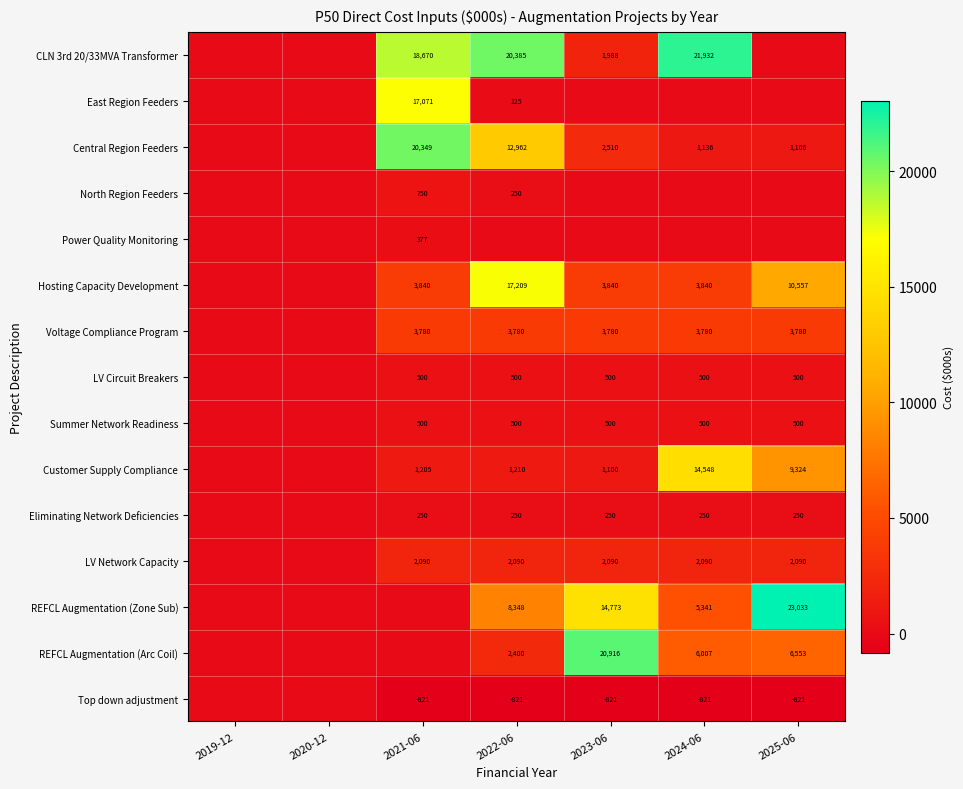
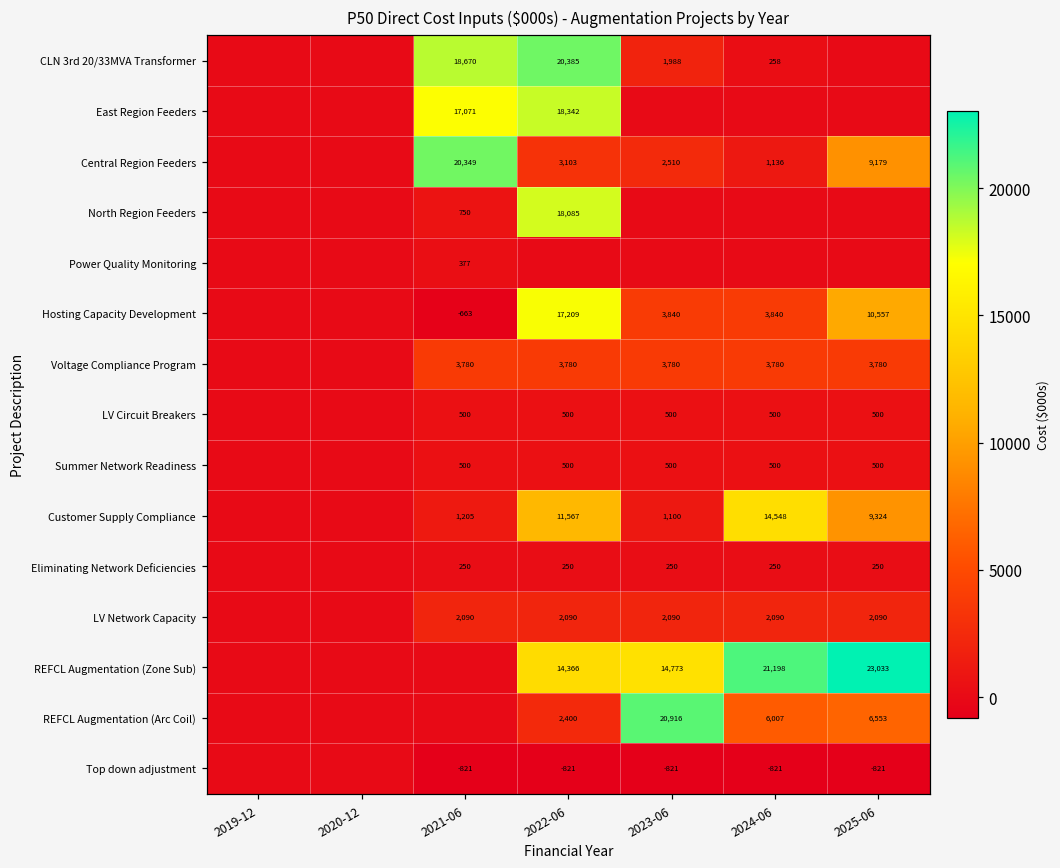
  {
    "CLN 3rd 20/33MVA Transformer": {
      "2021-06": "18,670",
      "2022-06": "20,385",
      "2023-06": "1,988",
-     "2024-06": "21,932"
+     "2024-06": "258"
    },
    "East Region Feeders": {
      "2021-06": "17,071",
-     "2022-06": "125"
+     "2022-06": "18,342"
    },
    "Central Region Feeders": {
      "2021-06": "20,349",
-     "2022-06": "12,962",
+     "2022-06": "3,103",
      "2023-06": "2,510",
      "2024-06": "1,136",
-     "2025-06": "1,106"
+     "2025-06": "9,179"
    },
    "North Region Feeders": {
      "2021-06": "750",
-     "2022-06": "250"
+     "2022-06": "18,085"
    },
    "Power Quality Monitoring": {
      "2021-06": "377"
    },
    "Hosting Capacity Development": {
-     "2021-06": "3,840",
+     "2021-06": "-663",
      "2022-06": "17,209",
      "2023-06": "3,840",
      "2024-06": "3,840",
      "2025-06": "10,557"
    },
    "Voltage Compliance Program": {
      "2021-06": "3,780",
      "2022-06": "3,780",
      "2023-06": "3,780",
      "2024-06": "3,780",
      "2025-06": "3,780"
    },
    "LV Circuit Breakers": {
      "2021-06": "500",
      "2022-06": "500",
      "2023-06": "500",
      "2024-06": "500",
      "2025-06": "500"
    },
    "Summer Network Readiness": {
      "2021-06": "500",
      "2022-06": "500",
      "2023-06": "500",
      "2024-06": "500",
      "2025-06": "500"
    },
    "Customer Supply Compliance": {
      "2021-06": "1,205",
-     "2022-06": "1,210",
+     "2022-06": "11,567",
      "2023-06": "1,100",
      "2024-06": "14,548",
      "2025-06": "9,324"
    },
    "Eliminating Network Deficiencies": {
      "2021-06": "250",
      "2022-06": "250",
      "2023-06": "250",
      "2024-06": "250",
      "2025-06": "250"
    },
    "LV Network Capacity": {
      "2021-06": "2,090",
      "2022-06": "2,090",
      "2023-06": "2,090",
      "2024-06": "2,090",
      "2025-06": "2,090"
    },
    "REFCL Augmentation (Zone Sub)": {
-     "2022-06": "8,348",
+     "2022-06": "14,366",
      "2023-06": "14,773",
-     "2024-06": "5,341",
+     "2024-06": "21,198",
      "2025-06": "23,033"
    },
    "REFCL Augmentation (Arc Coil)": {
      "2022-06": "2,400",
      "2023-06": "20,916",
      "2024-06": "6,007",
      "2025-06": "6,553"
    },
    "Top down adjustment": {
      "2021-06": "-821",
      "2022-06": "-821",
      "2023-06": "-821",
      "2024-06": "-821",
      "2025-06": "-821"
    }
  }
